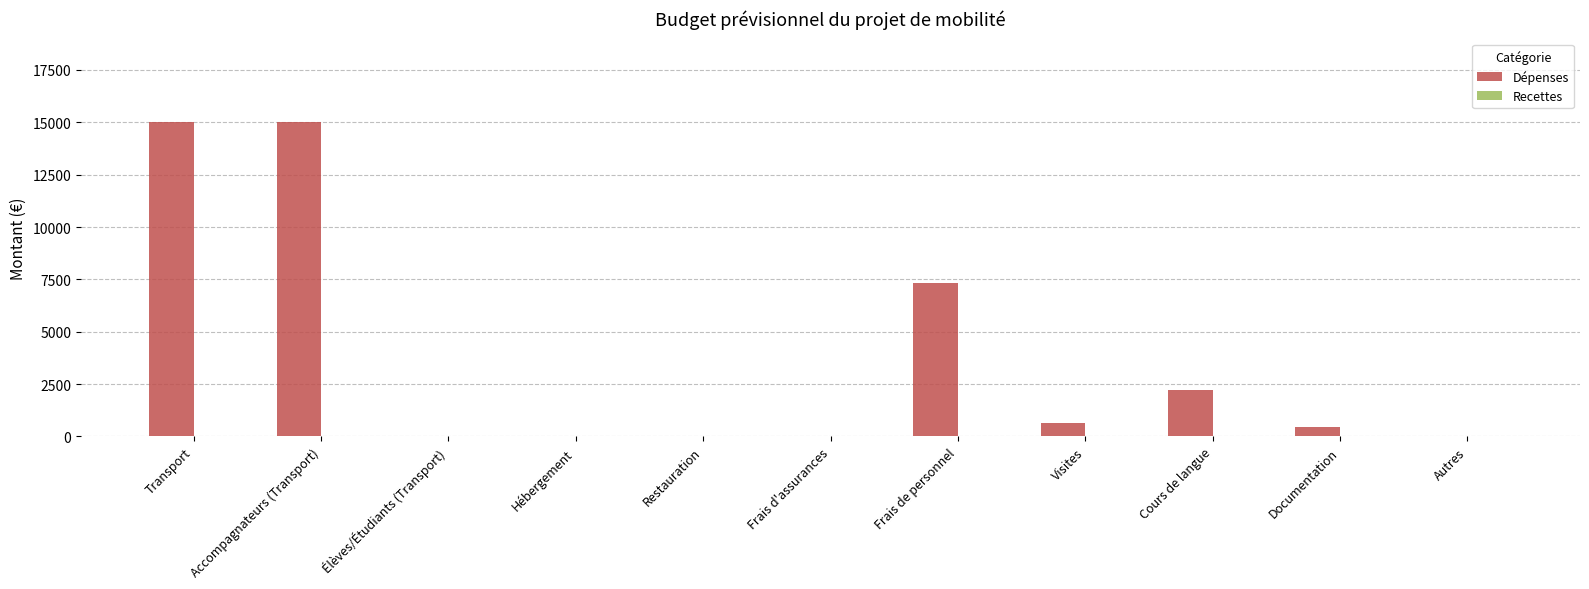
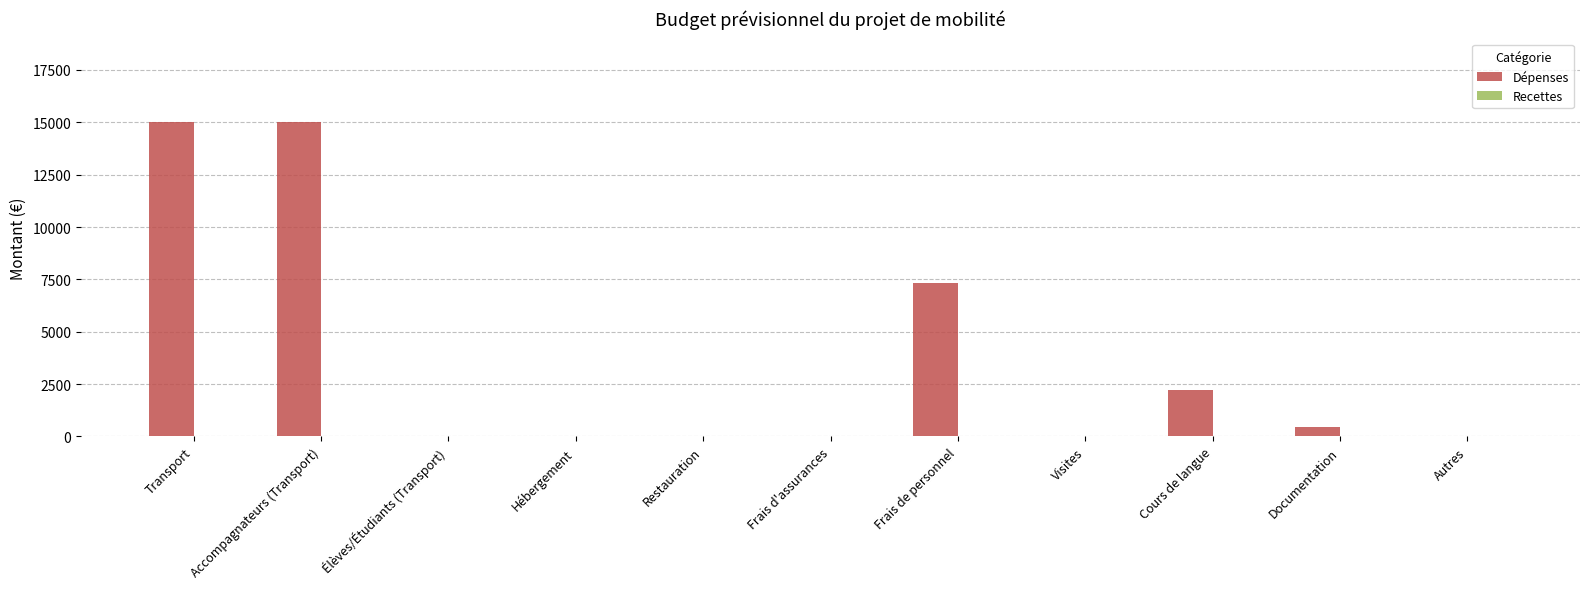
  {
    "Dépenses": {
      "Transport": 15000,
      "Accompagnateurs (Transport)": 15000,
      "Élèves/Étudiants (Transport)": 0,
      "Hébergement": 0,
      "Restauration": 0,
      "Frais d'assurances": 0,
      "Frais de personnel": 7300,
-     "Visites": 700,
+     "Visites": 0,
      "Cours de langue": 2200,
      "Documentation": 500,
      "Autres": 0
    },
    "Recettes": {
      "Transport": 0,
      "Accompagnateurs (Transport)": 0,
      "Élèves/Étudiants (Transport)": 0,
      "Hébergement": 0,
      "Restauration": 0,
      "Frais d'assurances": 0,
      "Frais de personnel": 0,
      "Visites": 0,
      "Cours de langue": 0,
      "Documentation": 0,
      "Autres": 0
    }
  }
